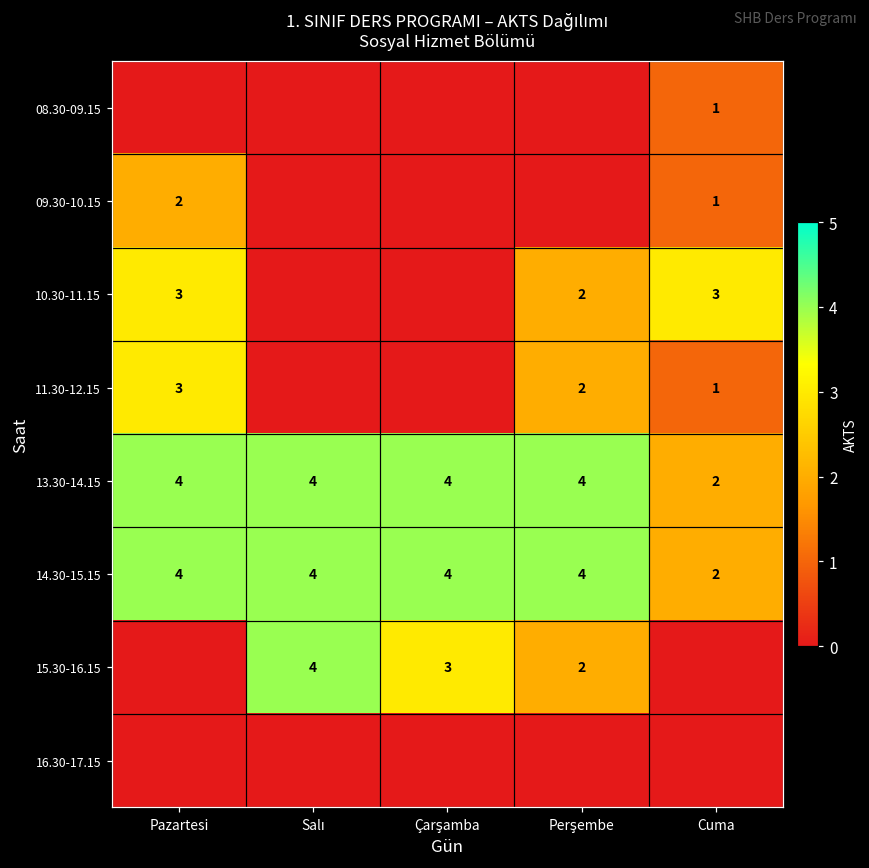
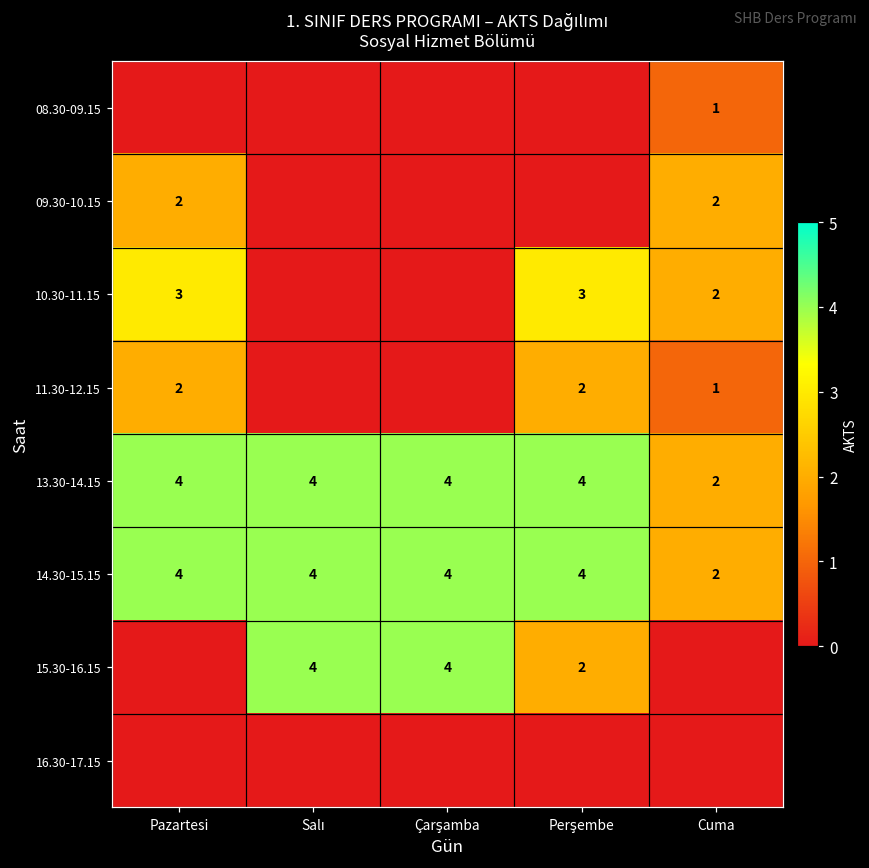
  {
    "08.30-09.15": {
      "Cuma": 1
    },
    "09.30-10.15": {
      "Pazartesi": 2,
-     "Cuma": 1
+     "Cuma": 2
    },
    "10.30-11.15": {
      "Pazartesi": 3,
-     "Perşembe": 2,
-     "Cuma": 3
+     "Perşembe": 3,
+     "Cuma": 2
    },
    "11.30-12.15": {
-     "Pazartesi": 3,
+     "Pazartesi": 2,
      "Perşembe": 2,
      "Cuma": 1
    },
    "13.30-14.15": {
      "Pazartesi": 4,
      "Salı": 4,
      "Çarşamba": 4,
      "Perşembe": 4,
      "Cuma": 2
    },
    "14.30-15.15": {
      "Pazartesi": 4,
      "Salı": 4,
      "Çarşamba": 4,
      "Perşembe": 4,
      "Cuma": 2
    },
    "15.30-16.15": {
      "Salı": 4,
-     "Çarşamba": 3,
+     "Çarşamba": 4,
      "Perşembe": 2
    }
  }
